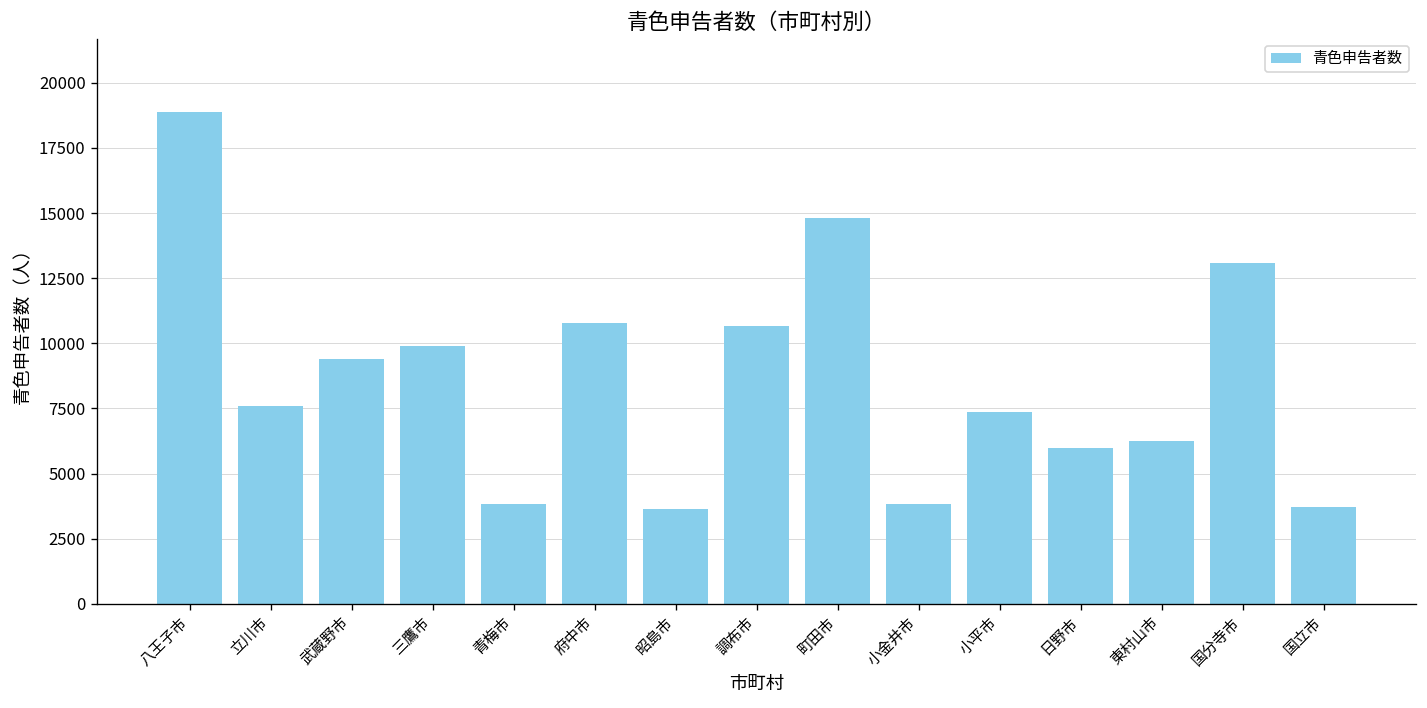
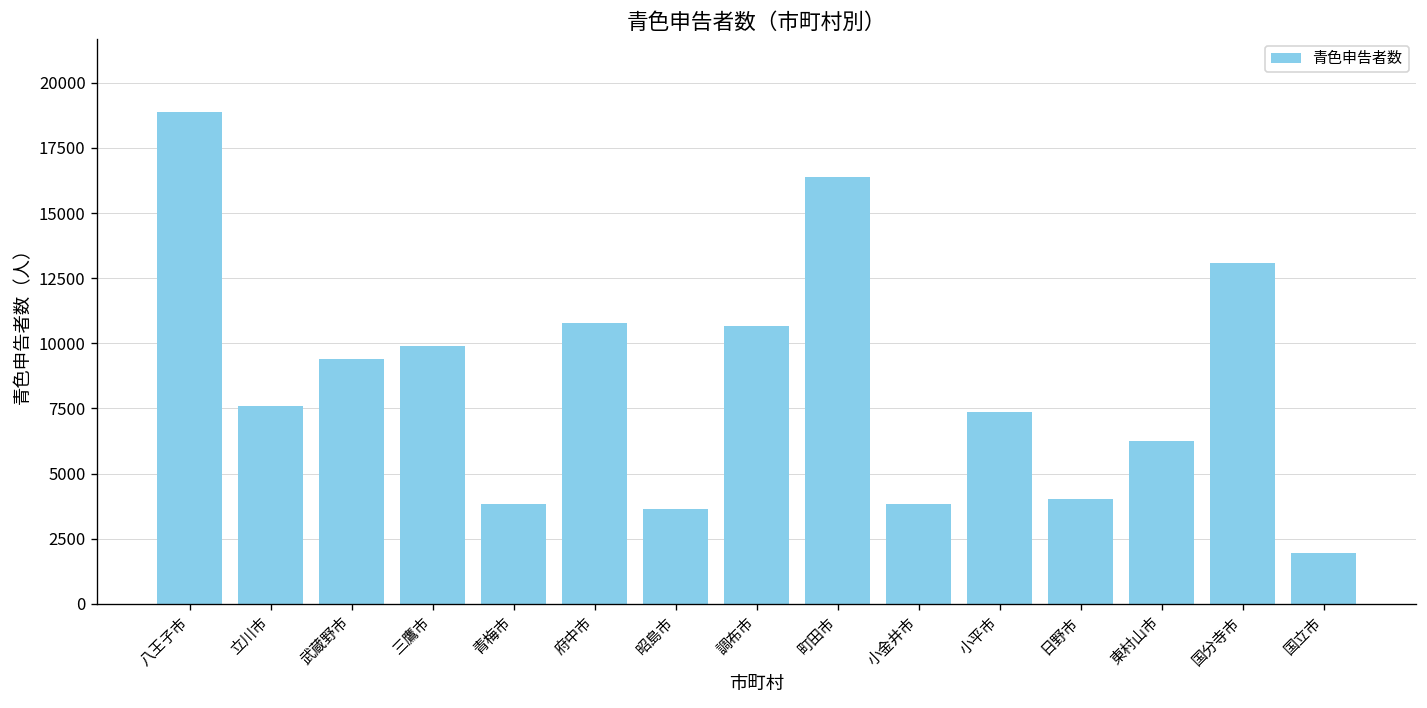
  {
    "八王子市": 18900,
    "立川市": 7600,
    "武蔵野市": 9400,
    "三鷹市": 9900,
    "青梅市": 3800,
    "府中市": 10800,
    "昭島市": 3700,
    "調布市": 10700,
-   "町田市": 14800,
+   "町田市": 16400,
    "小金井市": 3800,
    "小平市": 7400,
-   "日野市": 6000,
+   "日野市": 4000,
    "東村山市": 6200,
    "国分寺市": 13100,
-   "国立市": 3700
+   "国立市": 2000
  }
